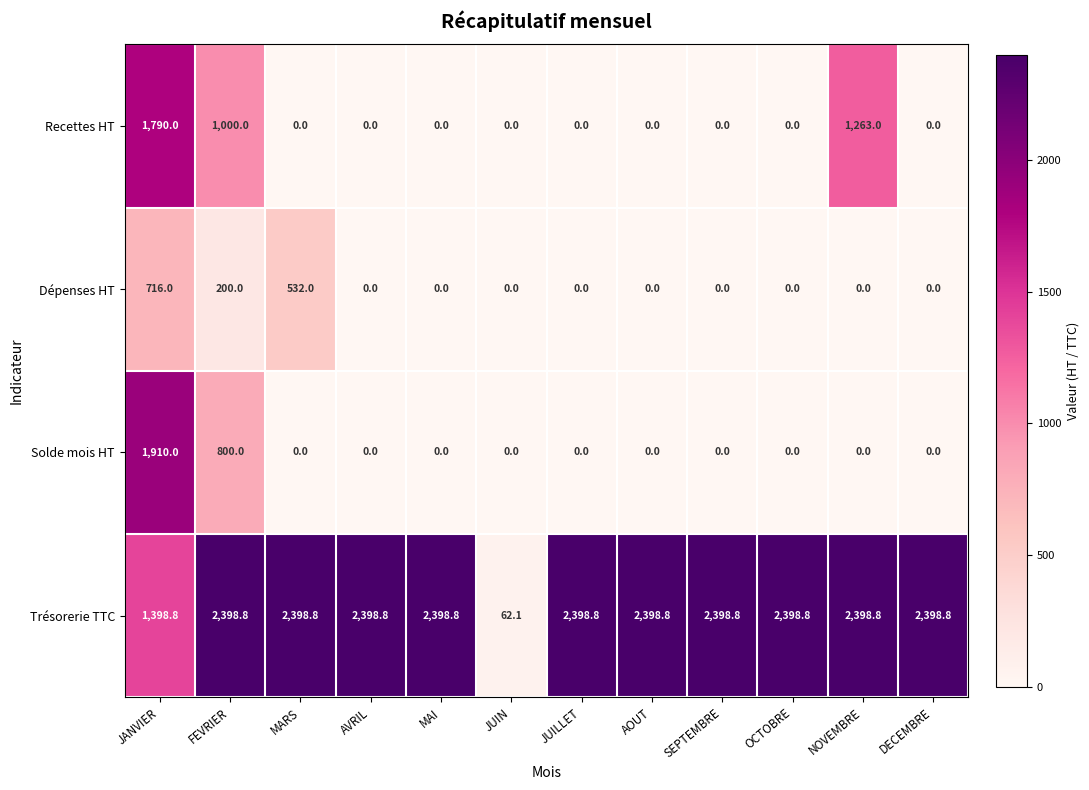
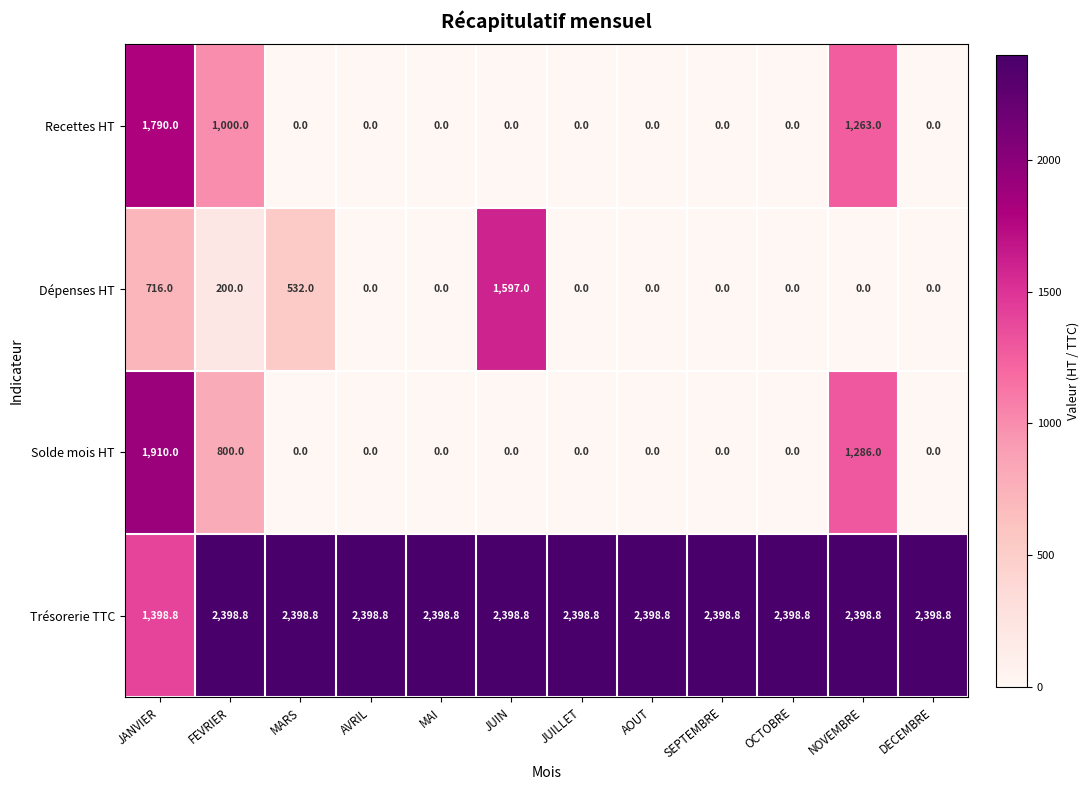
  {
    "Recettes HT": {
      "JANVIER": "1,790.0",
      "FEVRIER": "1,000.0",
      "MARS": "0.0",
      "AVRIL": "0.0",
      "MAI": "0.0",
      "JUIN": "0.0",
      "JUILLET": "0.0",
      "AOUT": "0.0",
      "SEPTEMBRE": "0.0",
      "OCTOBRE": "0.0",
      "NOVEMBRE": "1,263.0",
      "DECEMBRE": "0.0"
    },
    "Dépenses HT": {
      "JANVIER": "716.0",
      "FEVRIER": "200.0",
      "MARS": "532.0",
      "AVRIL": "0.0",
      "MAI": "0.0",
-     "JUIN": "0.0",
+     "JUIN": "1,597.0",
      "JUILLET": "0.0",
      "AOUT": "0.0",
      "SEPTEMBRE": "0.0",
      "OCTOBRE": "0.0",
      "NOVEMBRE": "0.0",
      "DECEMBRE": "0.0"
    },
    "Solde mois HT": {
      "JANVIER": "1,910.0",
      "FEVRIER": "800.0",
      "MARS": "0.0",
      "AVRIL": "0.0",
      "MAI": "0.0",
      "JUIN": "0.0",
      "JUILLET": "0.0",
      "AOUT": "0.0",
      "SEPTEMBRE": "0.0",
      "OCTOBRE": "0.0",
-     "NOVEMBRE": "0.0",
+     "NOVEMBRE": "1,286.0",
      "DECEMBRE": "0.0"
    },
    "Trésorerie TTC": {
      "JANVIER": "1,398.8",
      "FEVRIER": "2,398.8",
      "MARS": "2,398.8",
      "AVRIL": "2,398.8",
      "MAI": "2,398.8",
-     "JUIN": "62.1",
+     "JUIN": "2,398.8",
      "JUILLET": "2,398.8",
      "AOUT": "2,398.8",
      "SEPTEMBRE": "2,398.8",
      "OCTOBRE": "2,398.8",
      "NOVEMBRE": "2,398.8",
      "DECEMBRE": "2,398.8"
    }
  }
